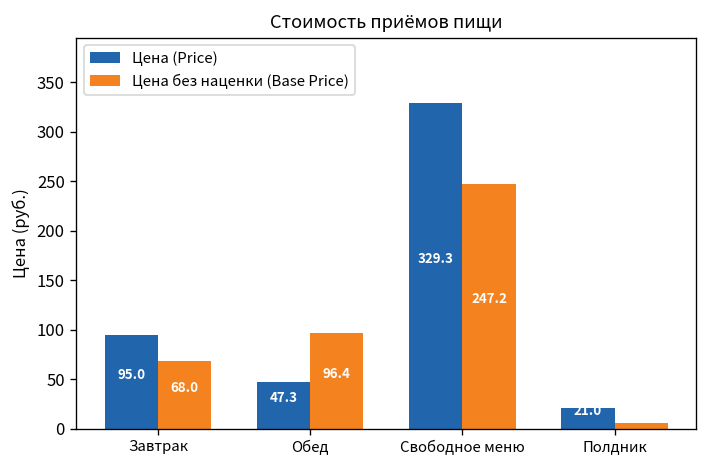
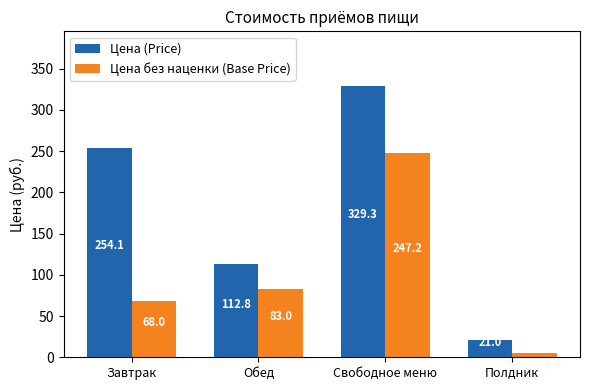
  {
    "Цена (Price)": {
-     "Завтрак": 95.0,
-     "Обед": 47.3,
+     "Завтрак": 254.1,
+     "Обед": 112.8,
      "Свободное меню": 329.3,
      "Полдник": 21.0
    },
    "Цена без наценки (Base Price)": {
      "Завтрак": 68.0,
-     "Обед": 96.4,
+     "Обед": 83.0,
      "Свободное меню": 247.2
    }
  }
